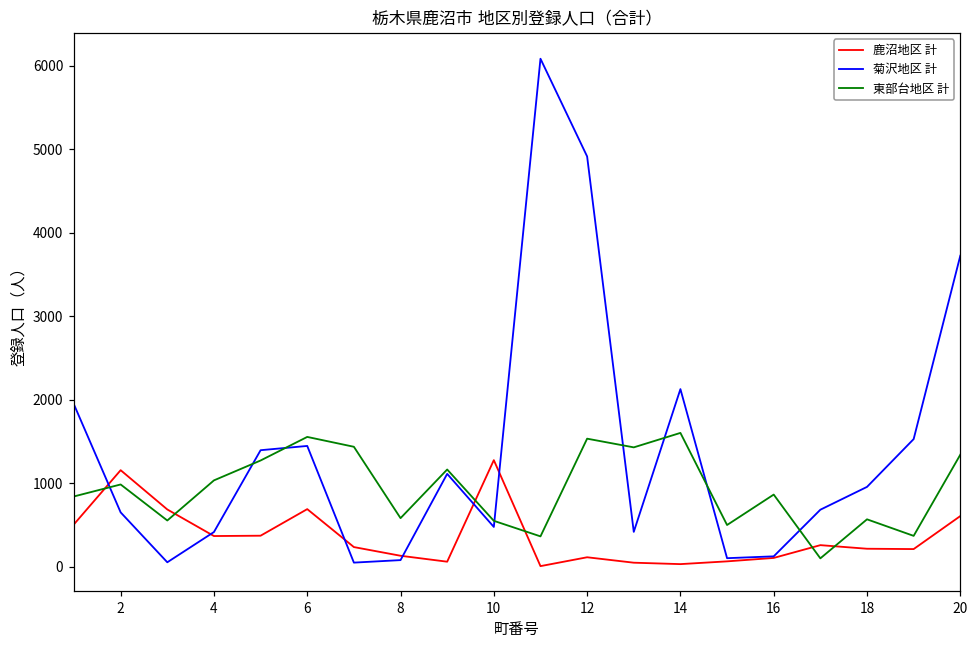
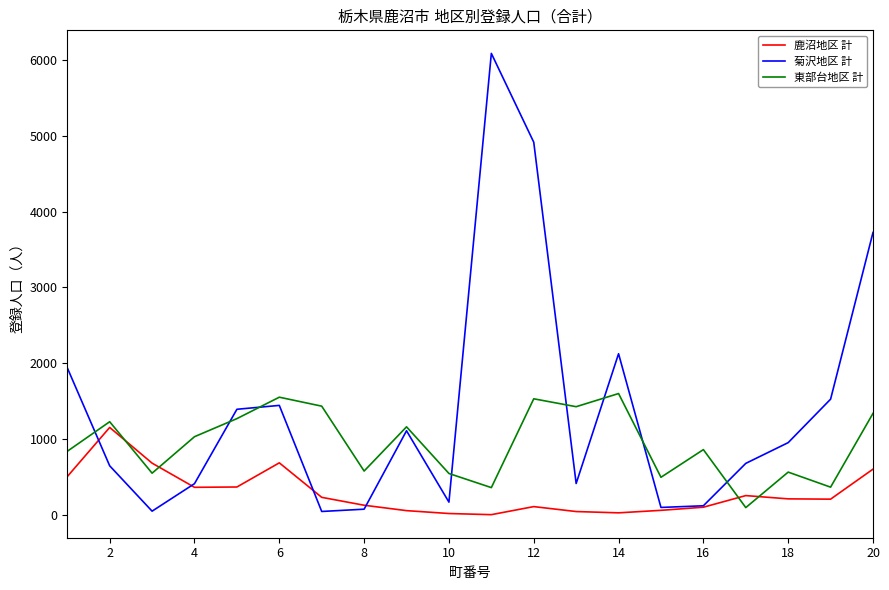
  {
    "鹿沼地区 計": {
      "2": 1200,
      "4": 400,
      "6": 700,
      "8": 100,
-     "10": 1300,
+     "10": 0,
      "12": 100,
      "14": 0,
      "18": 200,
      "20": 600
    },
    "菊沢地区 計": {
      "2": 700,
      "4": 400,
      "6": 1400,
      "8": 100,
-     "10": 500,
+     "10": 200,
      "12": 4900,
      "14": 2100,
      "18": 1000,
      "20": 3700
    },
    "東部台地区 計": {
-     "2": 1000,
+     "2": 1200,
      "4": 1000,
      "6": 1600,
      "8": 600,
      "10": 600,
      "12": 1500,
      "14": 1600,
      "16": 900,
      "18": 600,
      "20": 1300
    }
  }
